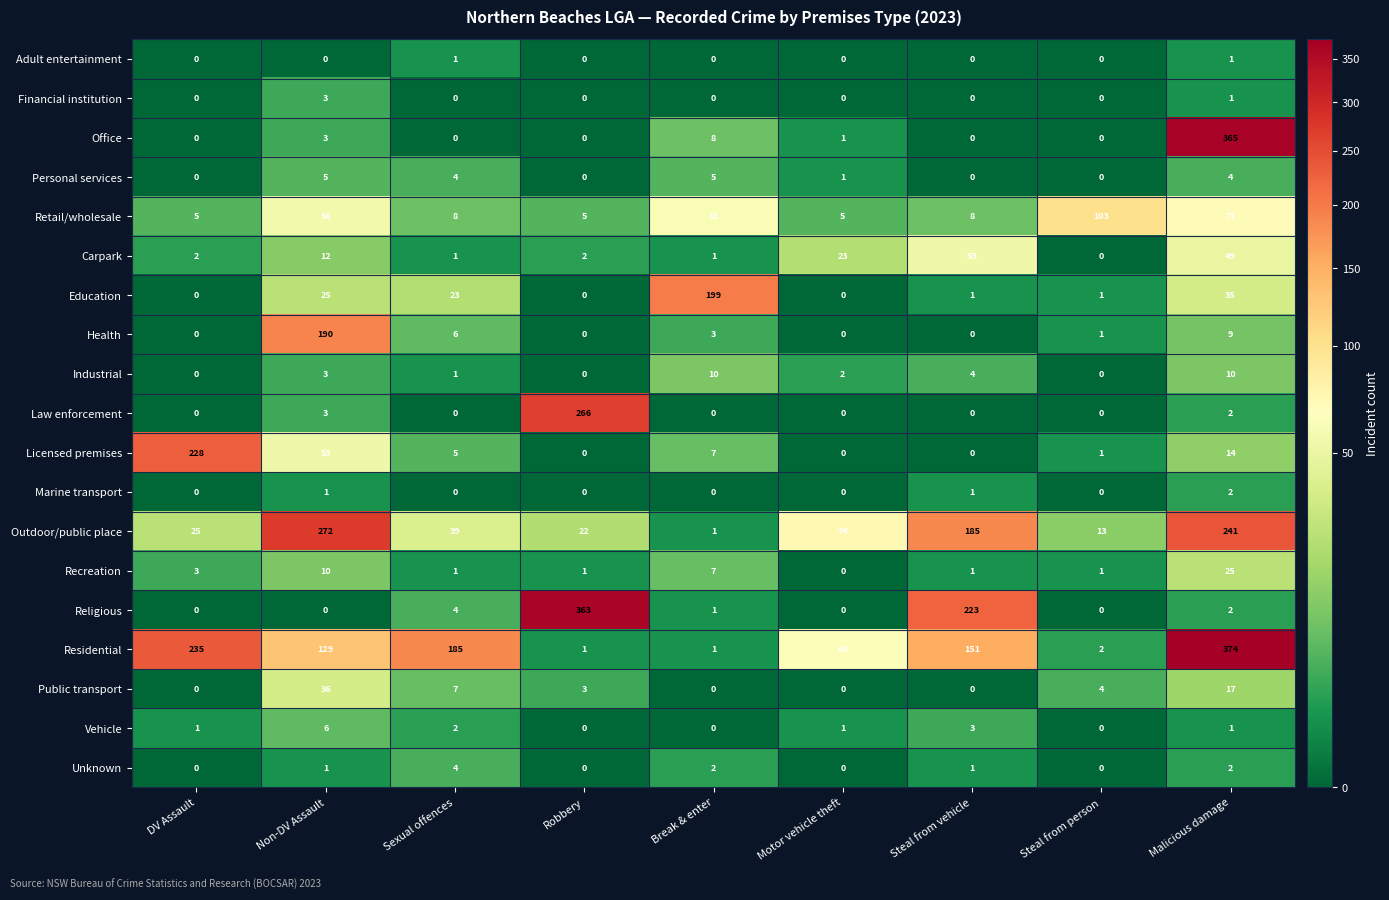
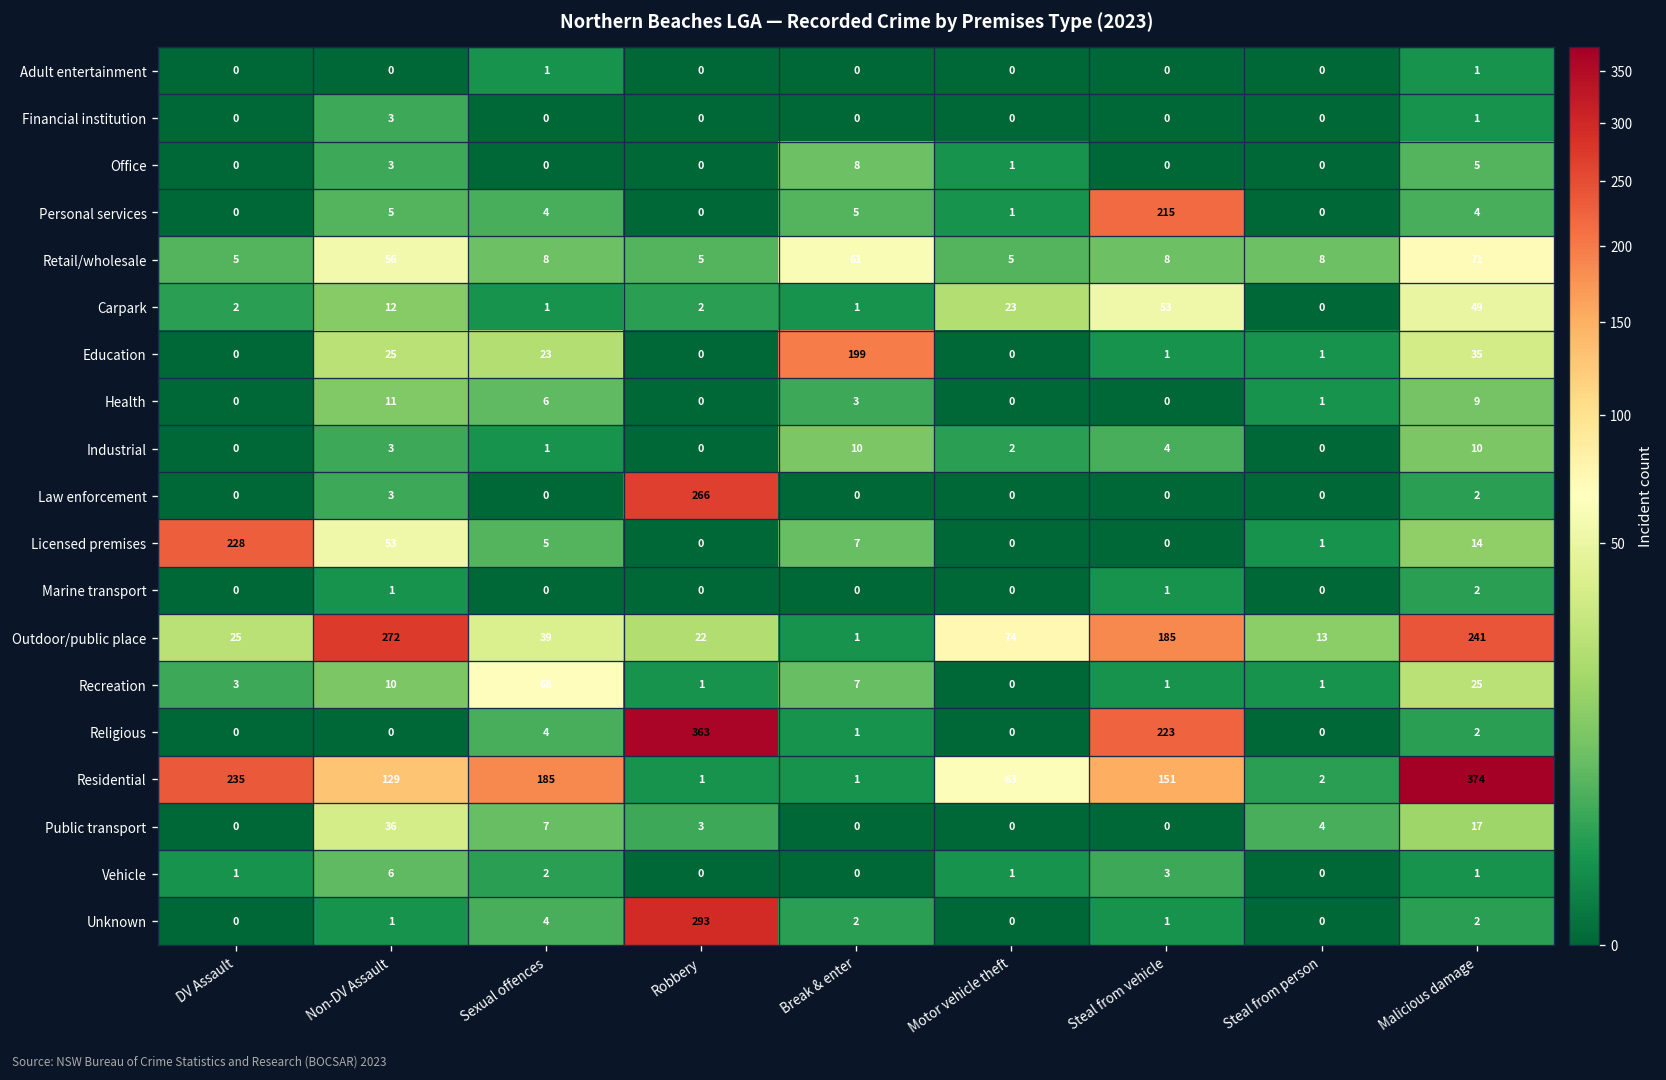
  {
    "Adult entertainment": {
      "DV Assault": 0,
      "Non-DV Assault": 0,
      "Sexual offences": 1,
      "Robbery": 0,
      "Break & enter": 0,
      "Motor vehicle theft": 0,
      "Steal from vehicle": 0,
      "Steal from person": 0,
      "Malicious damage": 1
    },
    "Financial institution": {
      "DV Assault": 0,
      "Non-DV Assault": 3,
      "Sexual offences": 0,
      "Robbery": 0,
      "Break & enter": 0,
      "Motor vehicle theft": 0,
      "Steal from vehicle": 0,
      "Steal from person": 0,
      "Malicious damage": 1
    },
    "Office": {
      "DV Assault": 0,
      "Non-DV Assault": 3,
      "Sexual offences": 0,
      "Robbery": 0,
      "Break & enter": 8,
      "Motor vehicle theft": 1,
      "Steal from vehicle": 0,
      "Steal from person": 0,
-     "Malicious damage": 365
+     "Malicious damage": 5
    },
    "Personal services": {
      "DV Assault": 0,
      "Non-DV Assault": 5,
      "Sexual offences": 4,
      "Robbery": 0,
      "Break & enter": 5,
      "Motor vehicle theft": 1,
-     "Steal from vehicle": 0,
+     "Steal from vehicle": 215,
      "Steal from person": 0,
      "Malicious damage": 4
    },
    "Retail/wholesale": {
      "DV Assault": 5,
      "Non-DV Assault": 56,
      "Sexual offences": 8,
      "Robbery": 5,
      "Break & enter": 61,
      "Motor vehicle theft": 5,
      "Steal from vehicle": 8,
-     "Steal from person": 103,
+     "Steal from person": 8,
      "Malicious damage": 71
    },
    "Carpark": {
      "DV Assault": 2,
      "Non-DV Assault": 12,
      "Sexual offences": 1,
      "Robbery": 2,
      "Break & enter": 1,
      "Motor vehicle theft": 23,
      "Steal from vehicle": 53,
      "Steal from person": 0,
      "Malicious damage": 49
    },
    "Education": {
      "DV Assault": 0,
      "Non-DV Assault": 25,
      "Sexual offences": 23,
      "Robbery": 0,
      "Break & enter": 199,
      "Motor vehicle theft": 0,
      "Steal from vehicle": 1,
      "Steal from person": 1,
      "Malicious damage": 35
    },
    "Health": {
      "DV Assault": 0,
-     "Non-DV Assault": 190,
+     "Non-DV Assault": 11,
      "Sexual offences": 6,
      "Robbery": 0,
      "Break & enter": 3,
      "Motor vehicle theft": 0,
      "Steal from vehicle": 0,
      "Steal from person": 1,
      "Malicious damage": 9
    },
    "Industrial": {
      "DV Assault": 0,
      "Non-DV Assault": 3,
      "Sexual offences": 1,
      "Robbery": 0,
      "Break & enter": 10,
      "Motor vehicle theft": 2,
      "Steal from vehicle": 4,
      "Steal from person": 0,
      "Malicious damage": 10
    },
    "Law enforcement": {
      "DV Assault": 0,
      "Non-DV Assault": 3,
      "Sexual offences": 0,
      "Robbery": 266,
      "Break & enter": 0,
      "Motor vehicle theft": 0,
      "Steal from vehicle": 0,
      "Steal from person": 0,
      "Malicious damage": 2
    },
    "Licensed premises": {
      "DV Assault": 228,
      "Non-DV Assault": 53,
      "Sexual offences": 5,
      "Robbery": 0,
      "Break & enter": 7,
      "Motor vehicle theft": 0,
      "Steal from vehicle": 0,
      "Steal from person": 1,
      "Malicious damage": 14
    },
    "Marine transport": {
      "DV Assault": 0,
      "Non-DV Assault": 1,
      "Sexual offences": 0,
      "Robbery": 0,
      "Break & enter": 0,
      "Motor vehicle theft": 0,
      "Steal from vehicle": 1,
      "Steal from person": 0,
      "Malicious damage": 2
    },
    "Outdoor/public place": {
      "DV Assault": 25,
      "Non-DV Assault": 272,
      "Sexual offences": 39,
      "Robbery": 22,
      "Break & enter": 1,
      "Motor vehicle theft": 74,
      "Steal from vehicle": 185,
      "Steal from person": 13,
      "Malicious damage": 241
    },
    "Recreation": {
      "DV Assault": 3,
      "Non-DV Assault": 10,
-     "Sexual offences": 1,
+     "Sexual offences": 68,
      "Robbery": 1,
      "Break & enter": 7,
      "Motor vehicle theft": 0,
      "Steal from vehicle": 1,
      "Steal from person": 1,
      "Malicious damage": 25
    },
    "Religious": {
      "DV Assault": 0,
      "Non-DV Assault": 0,
      "Sexual offences": 4,
      "Robbery": 363,
      "Break & enter": 1,
      "Motor vehicle theft": 0,
      "Steal from vehicle": 223,
      "Steal from person": 0,
      "Malicious damage": 2
    },
    "Residential": {
      "DV Assault": 235,
      "Non-DV Assault": 129,
      "Sexual offences": 185,
      "Robbery": 1,
      "Break & enter": 1,
      "Motor vehicle theft": 63,
      "Steal from vehicle": 151,
      "Steal from person": 2,
      "Malicious damage": 374
    },
    "Public transport": {
      "DV Assault": 0,
      "Non-DV Assault": 36,
      "Sexual offences": 7,
      "Robbery": 3,
      "Break & enter": 0,
      "Motor vehicle theft": 0,
      "Steal from vehicle": 0,
      "Steal from person": 4,
      "Malicious damage": 17
    },
    "Vehicle": {
      "DV Assault": 1,
      "Non-DV Assault": 6,
      "Sexual offences": 2,
      "Robbery": 0,
      "Break & enter": 0,
      "Motor vehicle theft": 1,
      "Steal from vehicle": 3,
      "Steal from person": 0,
      "Malicious damage": 1
    },
    "Unknown": {
      "DV Assault": 0,
      "Non-DV Assault": 1,
      "Sexual offences": 4,
-     "Robbery": 0,
+     "Robbery": 293,
      "Break & enter": 2,
      "Motor vehicle theft": 0,
      "Steal from vehicle": 1,
      "Steal from person": 0,
      "Malicious damage": 2
    }
  }
